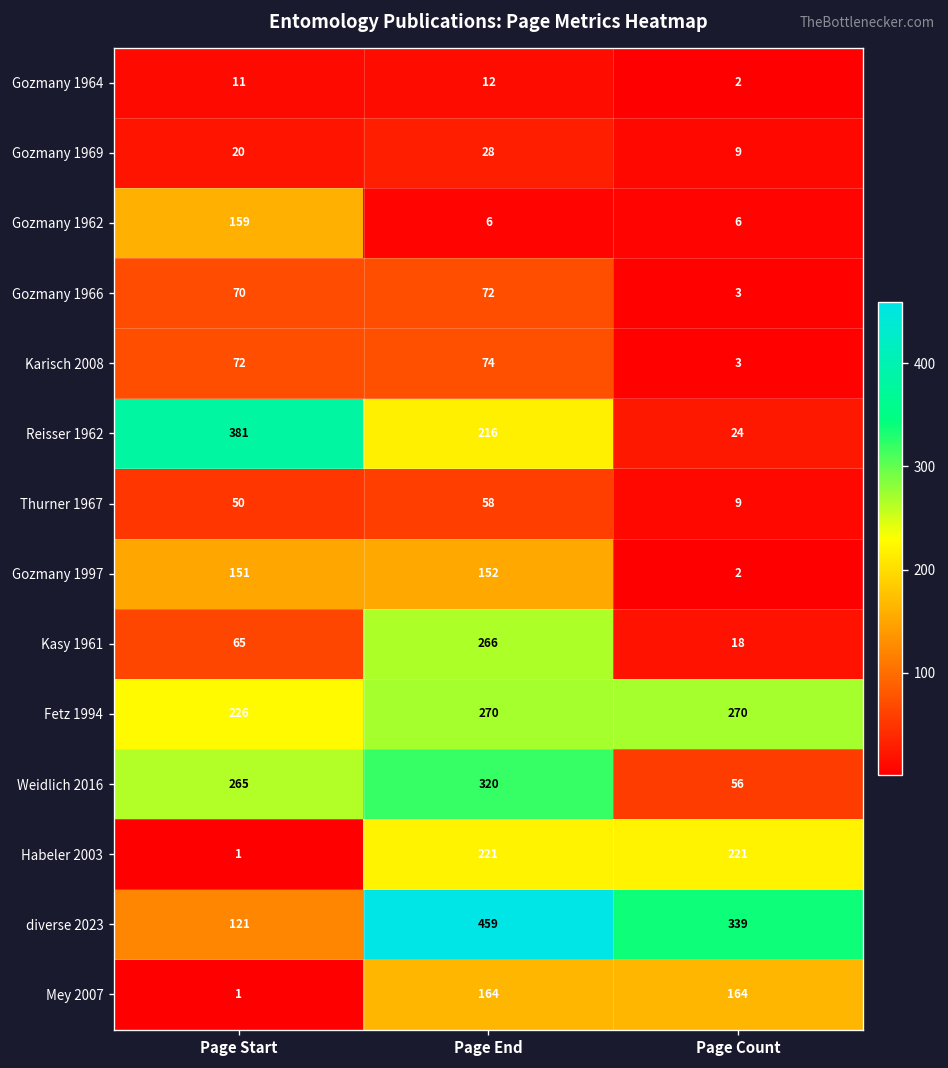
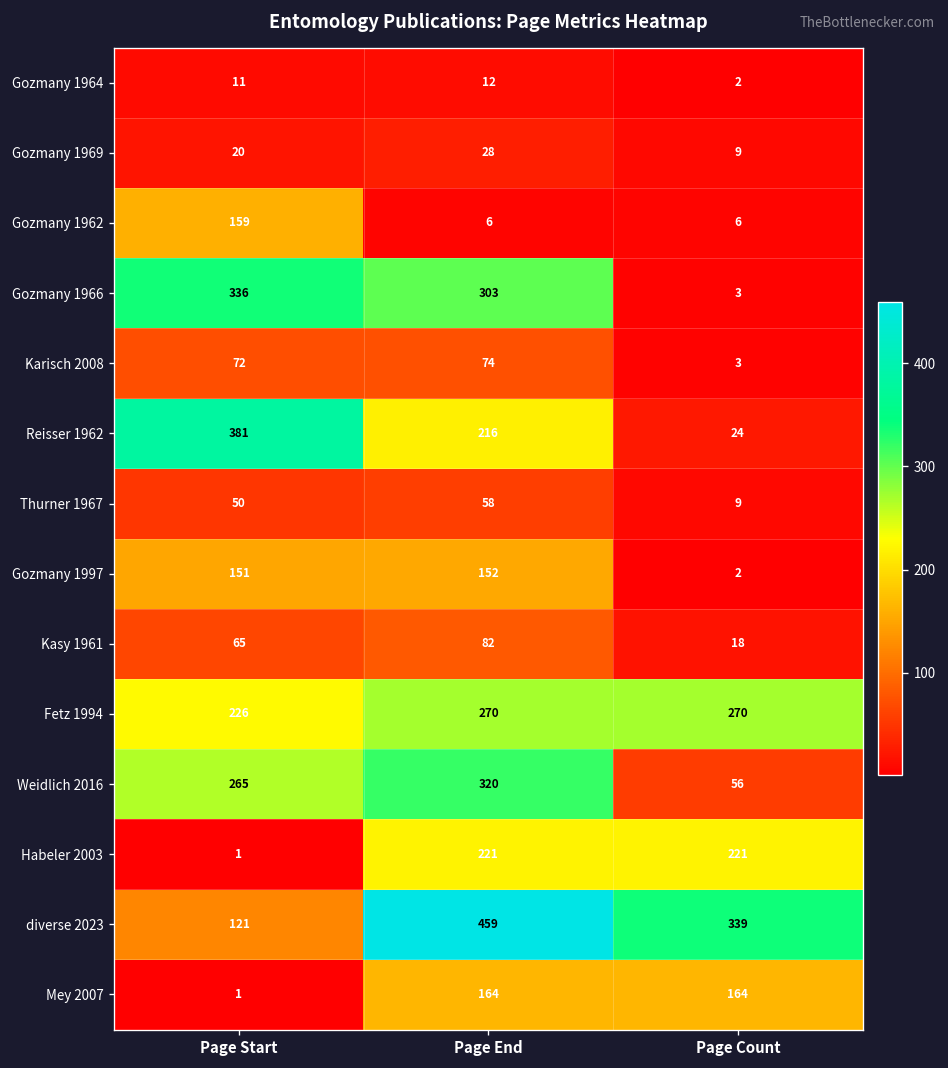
  {
    "Gozmany 1964": {
      "Page Start": 11,
      "Page End": 12,
      "Page Count": 2
    },
    "Gozmany 1969": {
      "Page Start": 20,
      "Page End": 28,
      "Page Count": 9
    },
    "Gozmany 1962": {
      "Page Start": 159,
      "Page End": 6,
      "Page Count": 6
    },
    "Gozmany 1966": {
-     "Page Start": 70,
-     "Page End": 72,
+     "Page Start": 336,
+     "Page End": 303,
      "Page Count": 3
    },
    "Karisch 2008": {
      "Page Start": 72,
      "Page End": 74,
      "Page Count": 3
    },
    "Reisser 1962": {
      "Page Start": 381,
      "Page End": 216,
      "Page Count": 24
    },
    "Thurner 1967": {
      "Page Start": 50,
      "Page End": 58,
      "Page Count": 9
    },
    "Gozmany 1997": {
      "Page Start": 151,
      "Page End": 152,
      "Page Count": 2
    },
    "Kasy 1961": {
      "Page Start": 65,
-     "Page End": 266,
+     "Page End": 82,
      "Page Count": 18
    },
    "Fetz 1994": {
      "Page Start": 226,
      "Page End": 270,
      "Page Count": 270
    },
    "Weidlich 2016": {
      "Page Start": 265,
      "Page End": 320,
      "Page Count": 56
    },
    "Habeler 2003": {
      "Page Start": 1,
      "Page End": 221,
      "Page Count": 221
    },
    "diverse 2023": {
      "Page Start": 121,
      "Page End": 459,
      "Page Count": 339
    },
    "Mey 2007": {
      "Page Start": 1,
      "Page End": 164,
      "Page Count": 164
    }
  }
